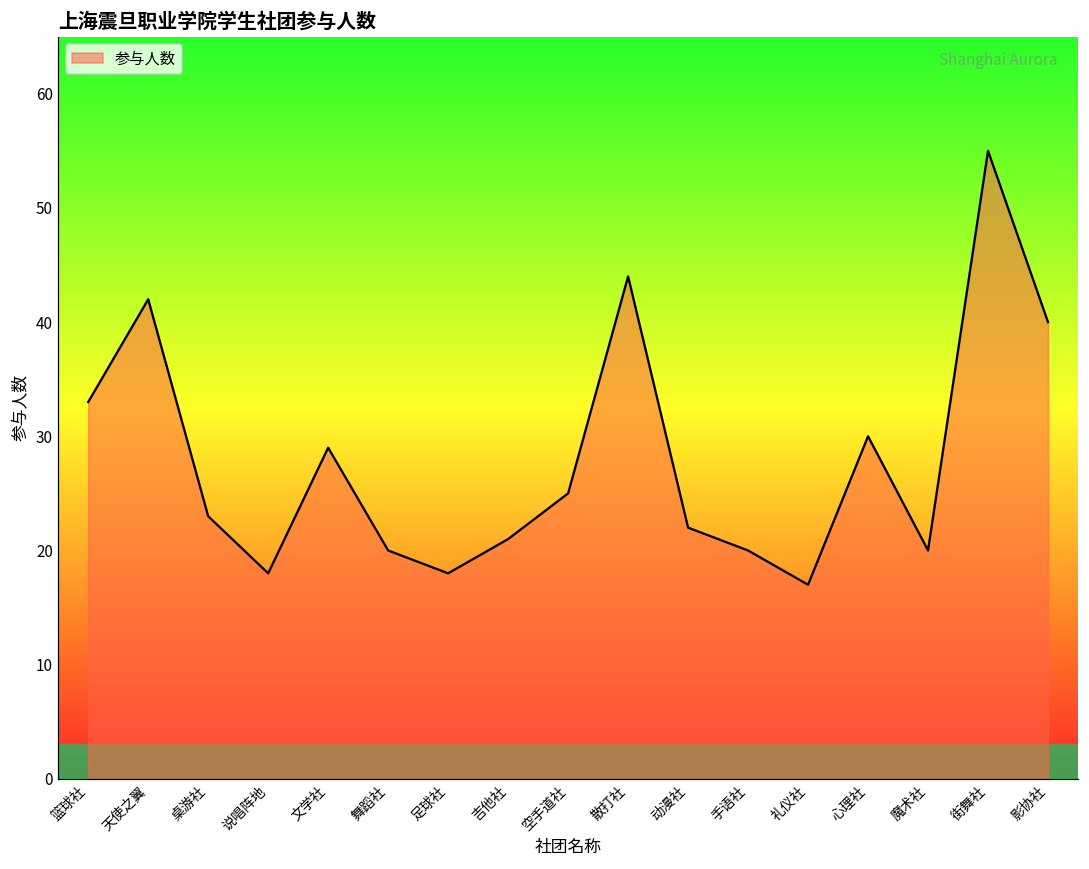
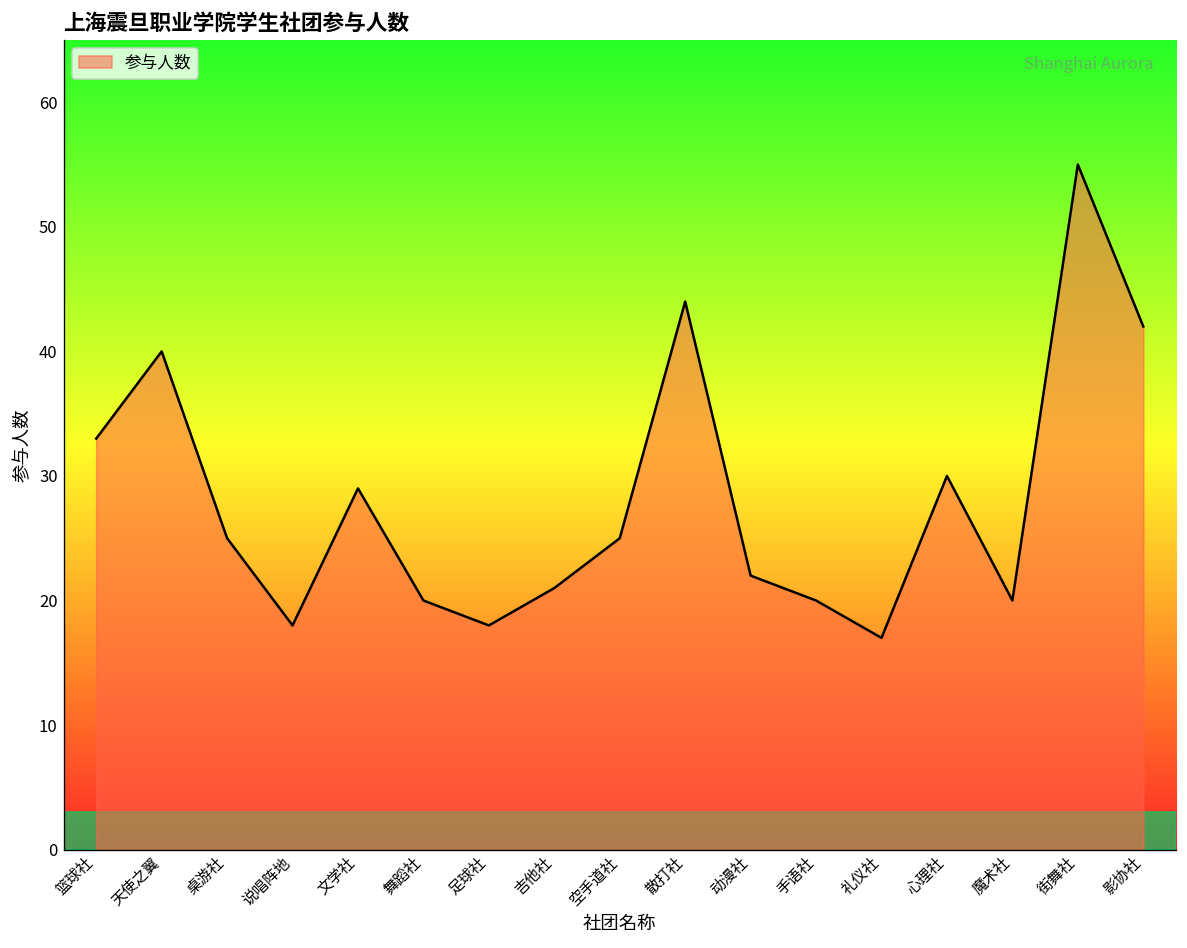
  {
    "篮球社": 33,
-   "天使之翼": 42,
-   "桌游社": 23,
+   "天使之翼": 40,
+   "桌游社": 25,
    "说唱阵地": 18,
    "文学社": 29,
    "舞蹈社": 20,
    "足球社": 18,
    "吉他社": 21,
    "空手道社": 25,
    "散打社": 44,
    "动漫社": 22,
    "手语社": 20,
    "礼仪社": 17,
    "心理社": 30,
    "魔术社": 20,
    "街舞社": 55,
-   "影协社": 40
+   "影协社": 42
  }
